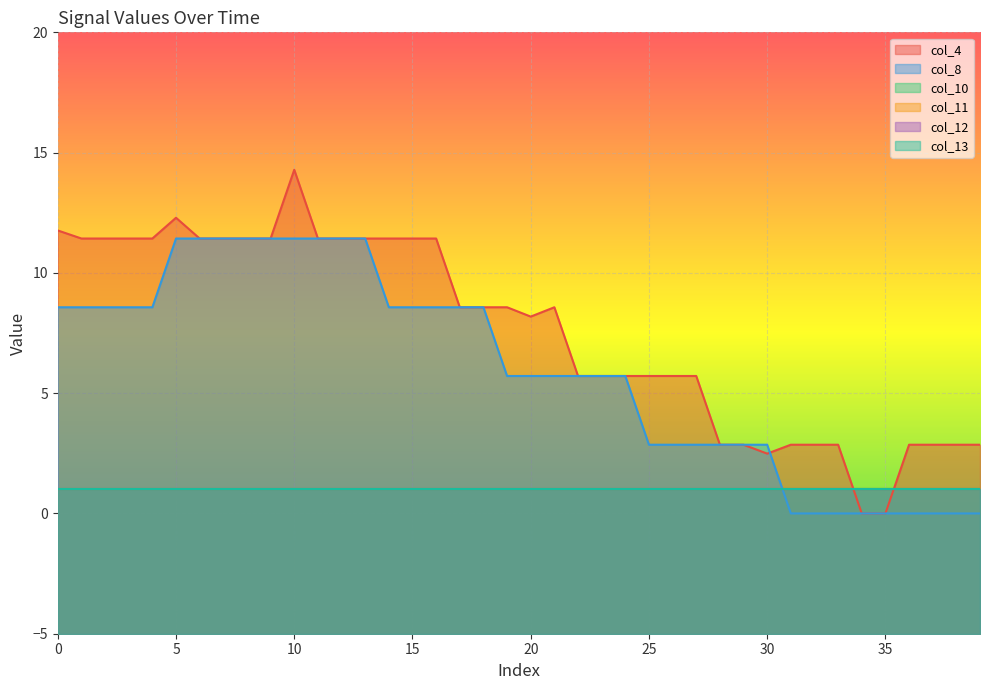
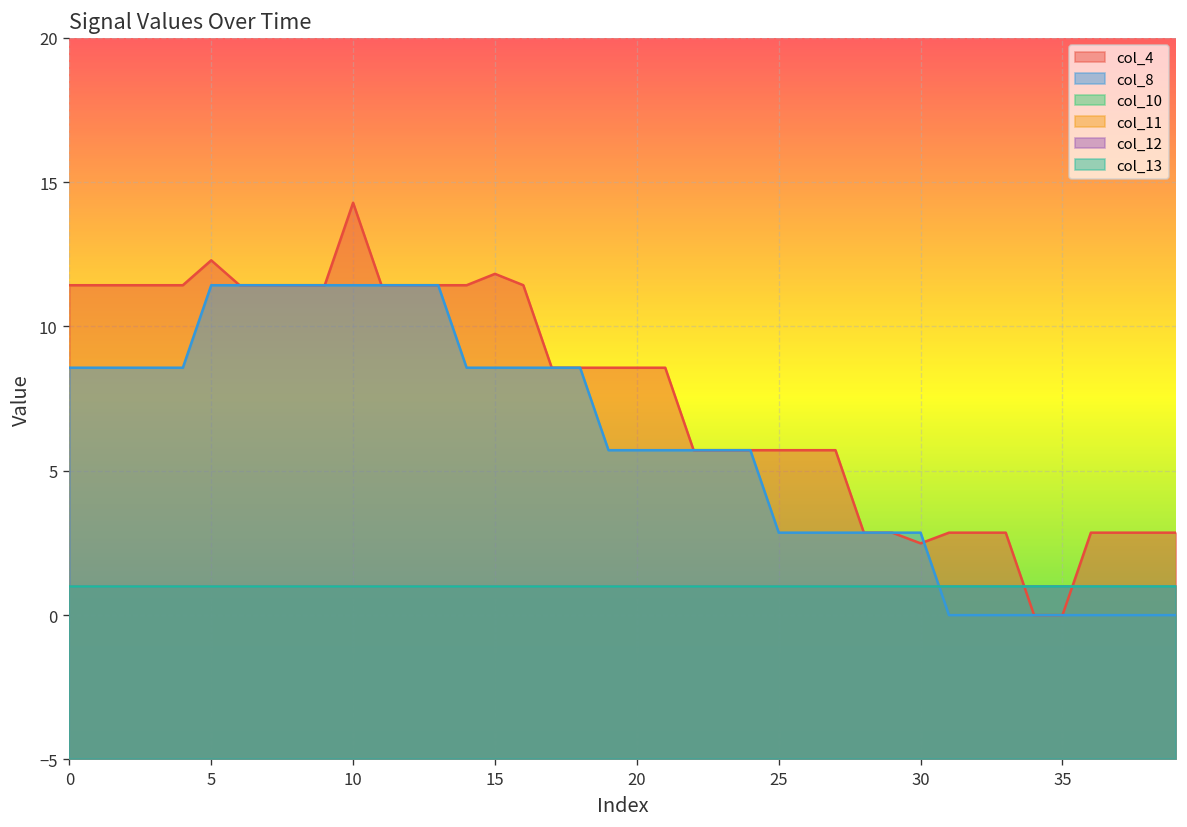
  {
    "col_4": {
-     "0": 11.8,
+     "0": 11.4,
      "5": 12.3,
      "10": 14.3,
-     "15": 11.4,
-     "20": 8.2,
+     "15": 11.8,
+     "20": 8.6,
      "25": 5.7,
      "30": 2.5
    }
  }
